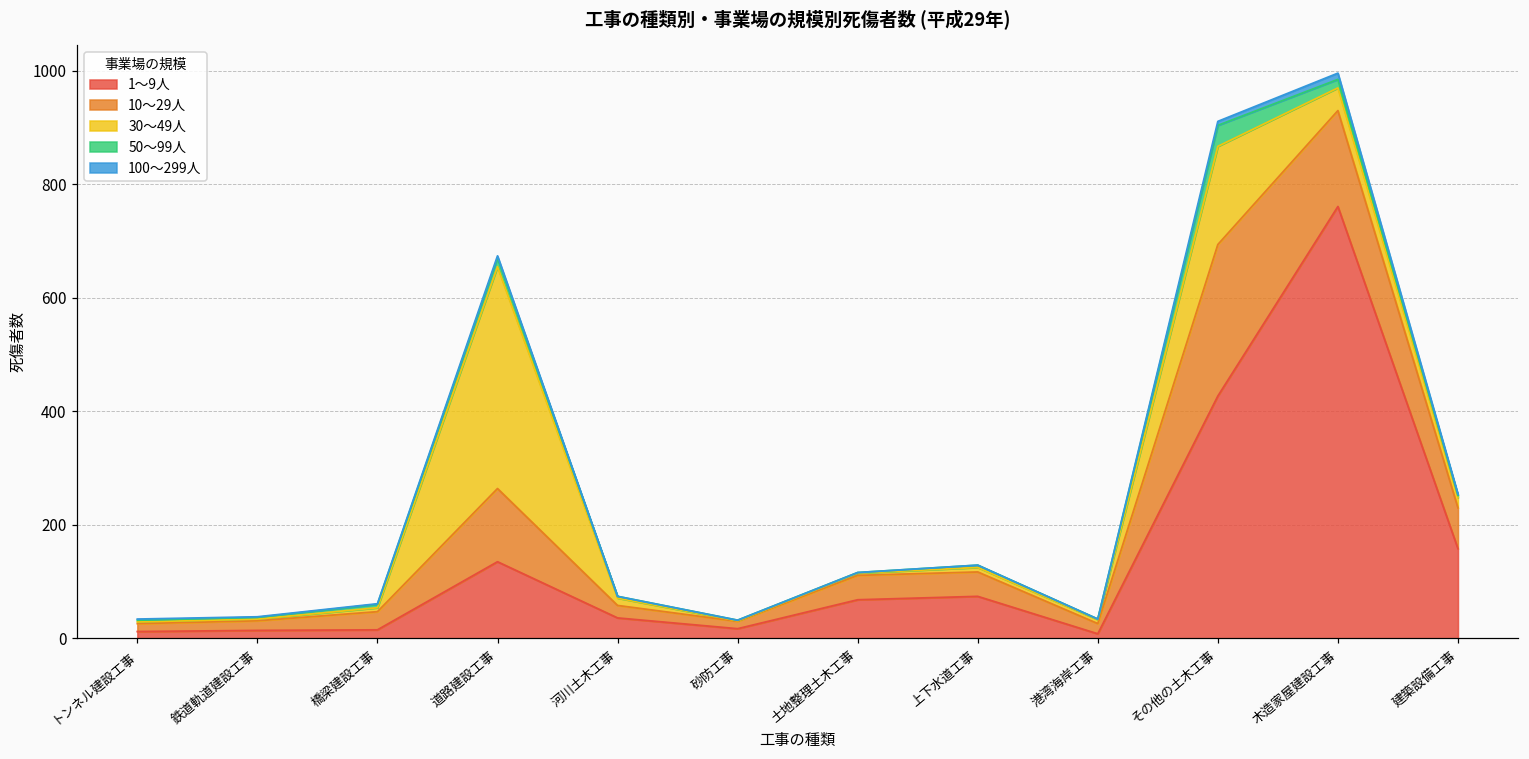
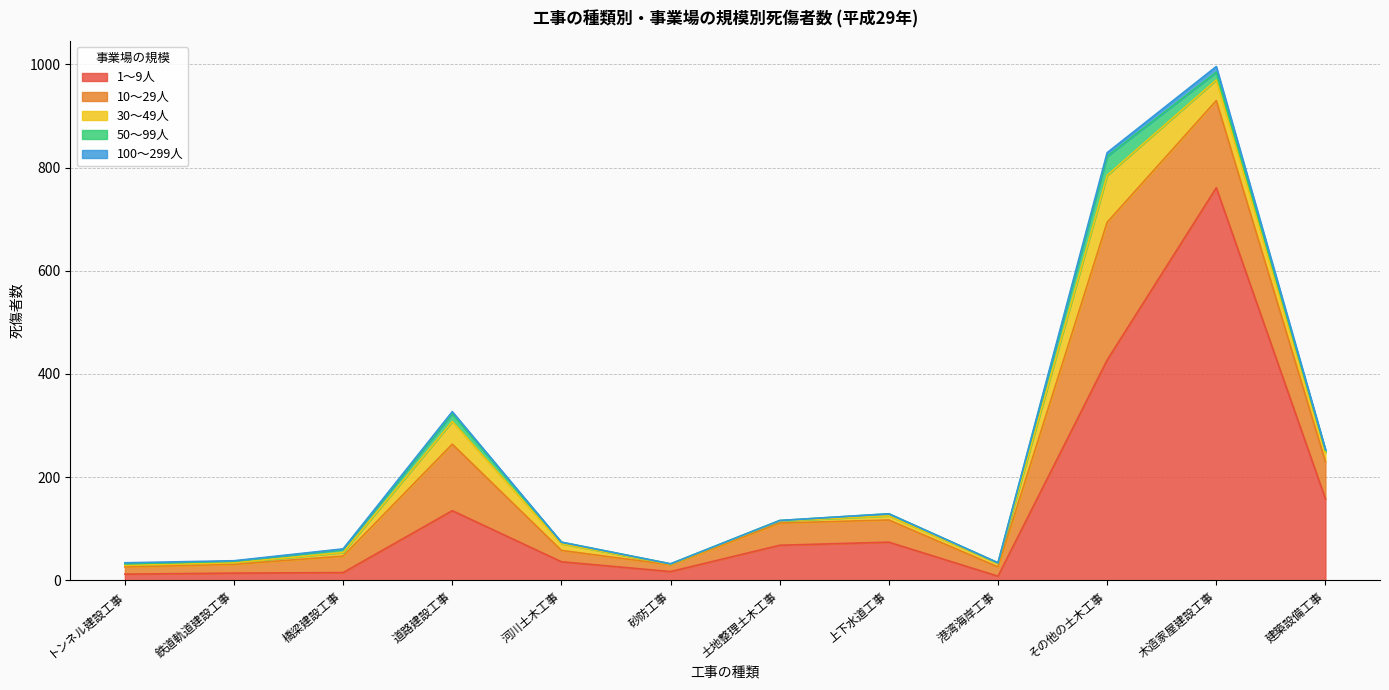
  {
    "30～49人": {
      "橋梁建設工事": 10,
-     "道路建設工事": 390,
-     "その他の土木工事": 170,
+     "道路建設工事": 40,
+     "その他の土木工事": 90,
      "木造家屋建設工事": 40
    },
    "50～99人": {
      "その他の土木工事": 40,
      "木造家屋建設工事": 20
    },
    "100～299人": {
      "その他の土木工事": 10,
      "木造家屋建設工事": 10
    }
  }
